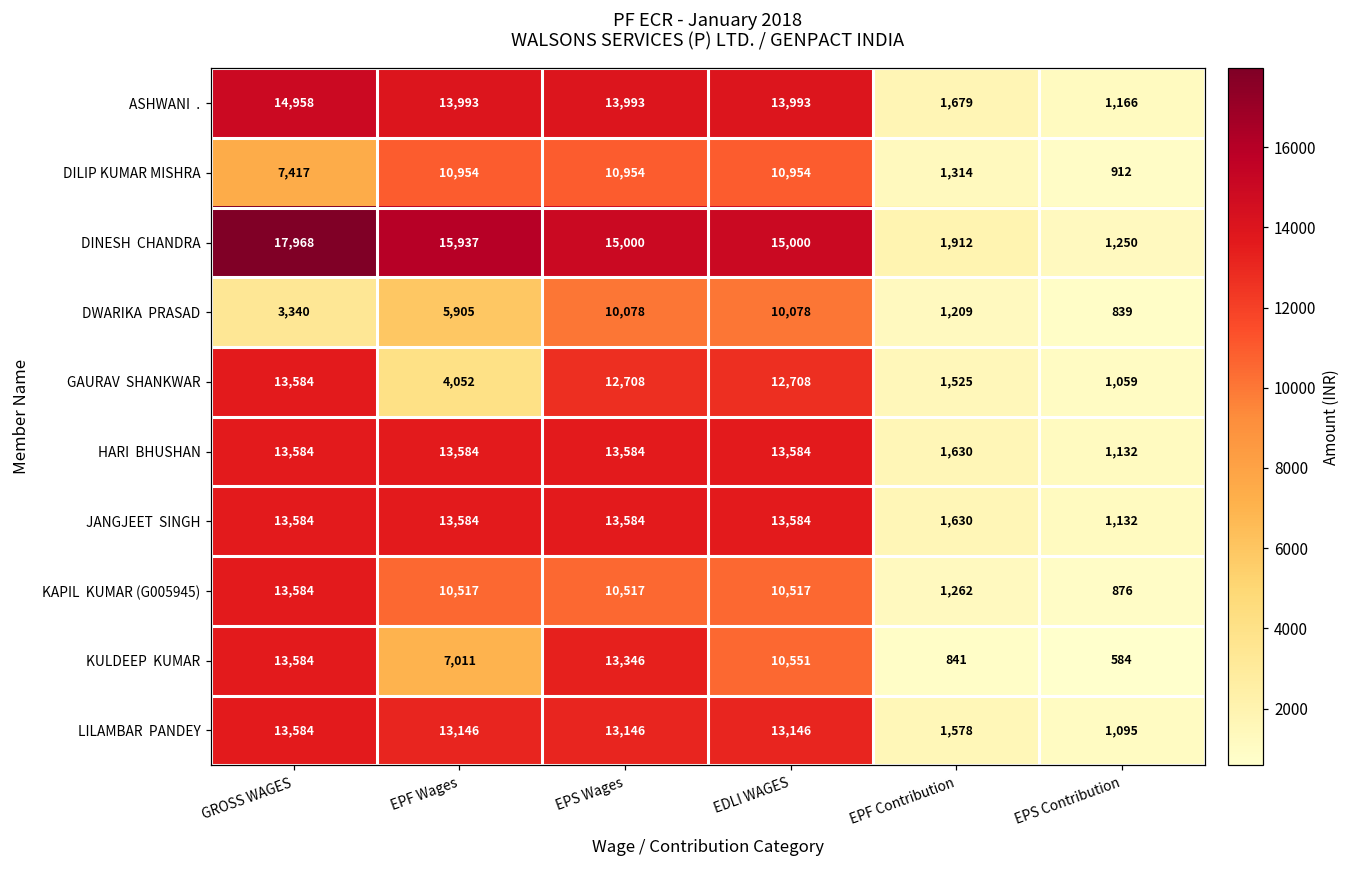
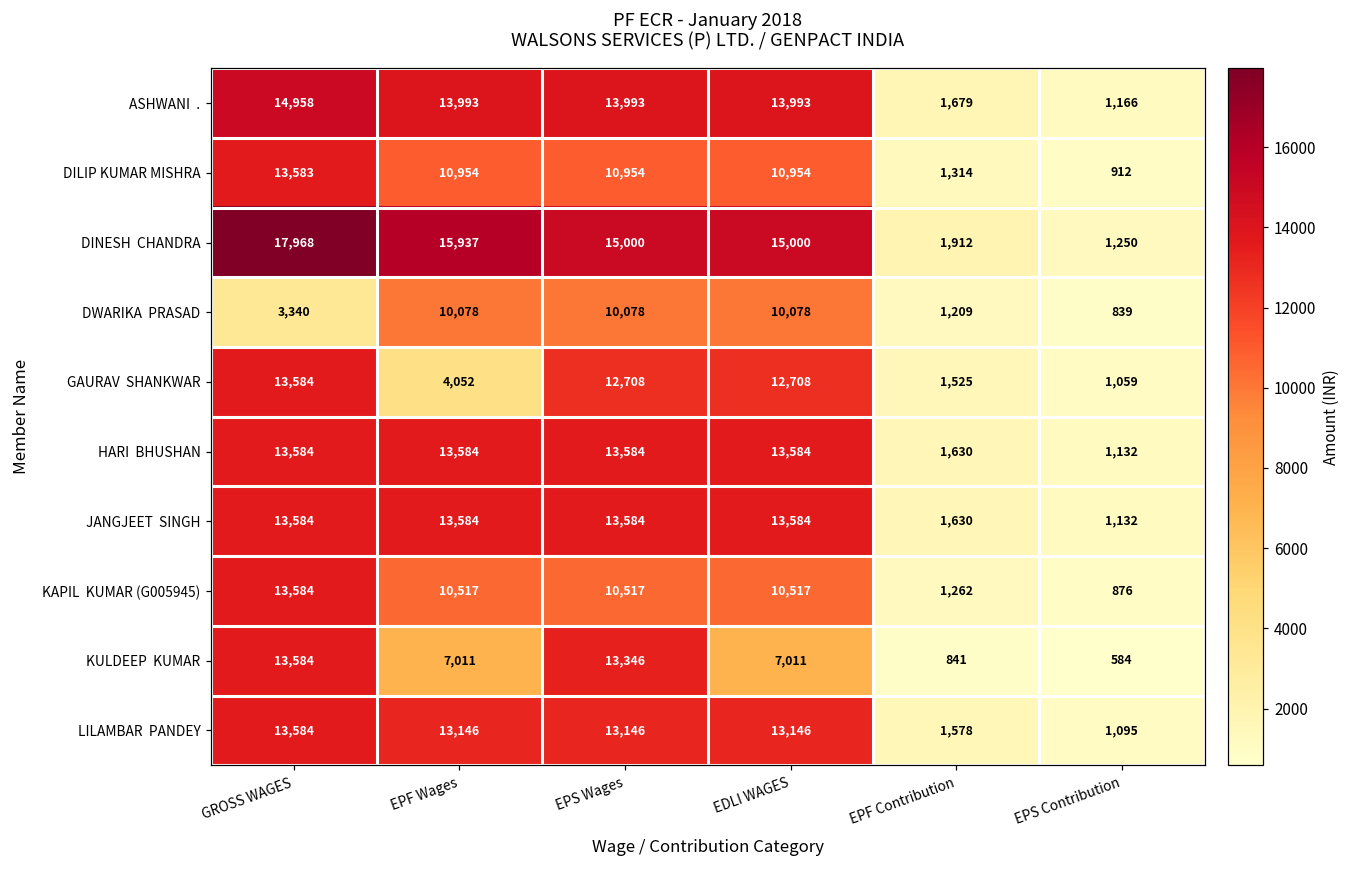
  {
    "ASHWANI .": {
      "GROSS WAGES": "14,958",
      "EPF Wages": "13,993",
      "EPS Wages": "13,993",
      "EDLI WAGES": "13,993",
      "EPF Contribution": "1,679",
      "EPS Contribution": "1,166"
    },
    "DILIP KUMAR MISHRA": {
-     "GROSS WAGES": "7,417",
+     "GROSS WAGES": "13,583",
      "EPF Wages": "10,954",
      "EPS Wages": "10,954",
      "EDLI WAGES": "10,954",
      "EPF Contribution": "1,314",
      "EPS Contribution": "912"
    },
    "DINESH CHANDRA": {
      "GROSS WAGES": "17,968",
      "EPF Wages": "15,937",
      "EPS Wages": "15,000",
      "EDLI WAGES": "15,000",
      "EPF Contribution": "1,912",
      "EPS Contribution": "1,250"
    },
    "DWARIKA PRASAD": {
      "GROSS WAGES": "3,340",
-     "EPF Wages": "5,905",
+     "EPF Wages": "10,078",
      "EPS Wages": "10,078",
      "EDLI WAGES": "10,078",
      "EPF Contribution": "1,209",
      "EPS Contribution": "839"
    },
    "GAURAV SHANKWAR": {
      "GROSS WAGES": "13,584",
      "EPF Wages": "4,052",
      "EPS Wages": "12,708",
      "EDLI WAGES": "12,708",
      "EPF Contribution": "1,525",
      "EPS Contribution": "1,059"
    },
    "HARI BHUSHAN": {
      "GROSS WAGES": "13,584",
      "EPF Wages": "13,584",
      "EPS Wages": "13,584",
      "EDLI WAGES": "13,584",
      "EPF Contribution": "1,630",
      "EPS Contribution": "1,132"
    },
    "JANGJEET SINGH": {
      "GROSS WAGES": "13,584",
      "EPF Wages": "13,584",
      "EPS Wages": "13,584",
      "EDLI WAGES": "13,584",
      "EPF Contribution": "1,630",
      "EPS Contribution": "1,132"
    },
    "KAPIL KUMAR (G005945)": {
      "GROSS WAGES": "13,584",
      "EPF Wages": "10,517",
      "EPS Wages": "10,517",
      "EDLI WAGES": "10,517",
      "EPF Contribution": "1,262",
      "EPS Contribution": "876"
    },
    "KULDEEP KUMAR": {
      "GROSS WAGES": "13,584",
      "EPF Wages": "7,011",
      "EPS Wages": "13,346",
-     "EDLI WAGES": "10,551",
+     "EDLI WAGES": "7,011",
      "EPF Contribution": "841",
      "EPS Contribution": "584"
    },
    "LILAMBAR PANDEY": {
      "GROSS WAGES": "13,584",
      "EPF Wages": "13,146",
      "EPS Wages": "13,146",
      "EDLI WAGES": "13,146",
      "EPF Contribution": "1,578",
      "EPS Contribution": "1,095"
    }
  }
